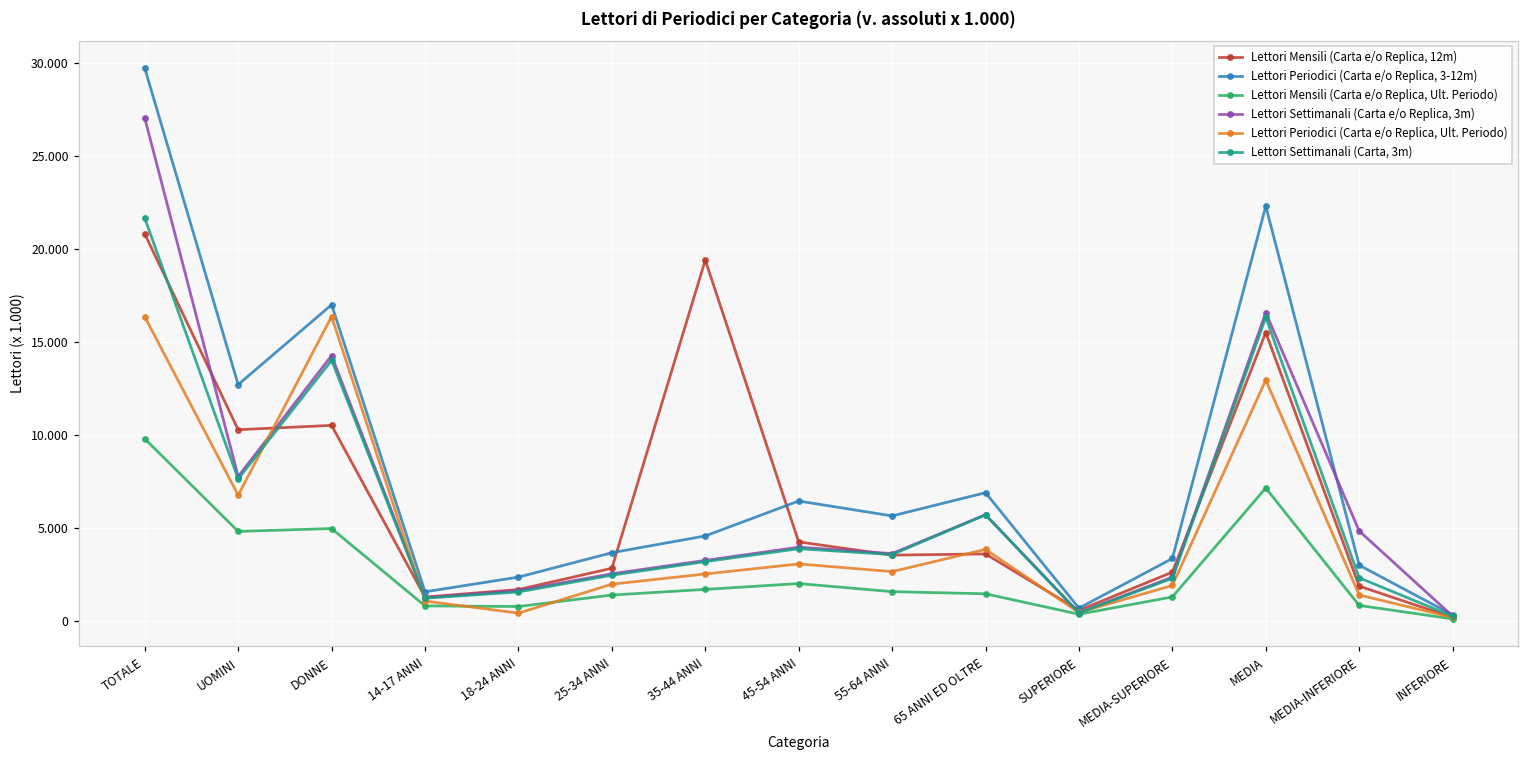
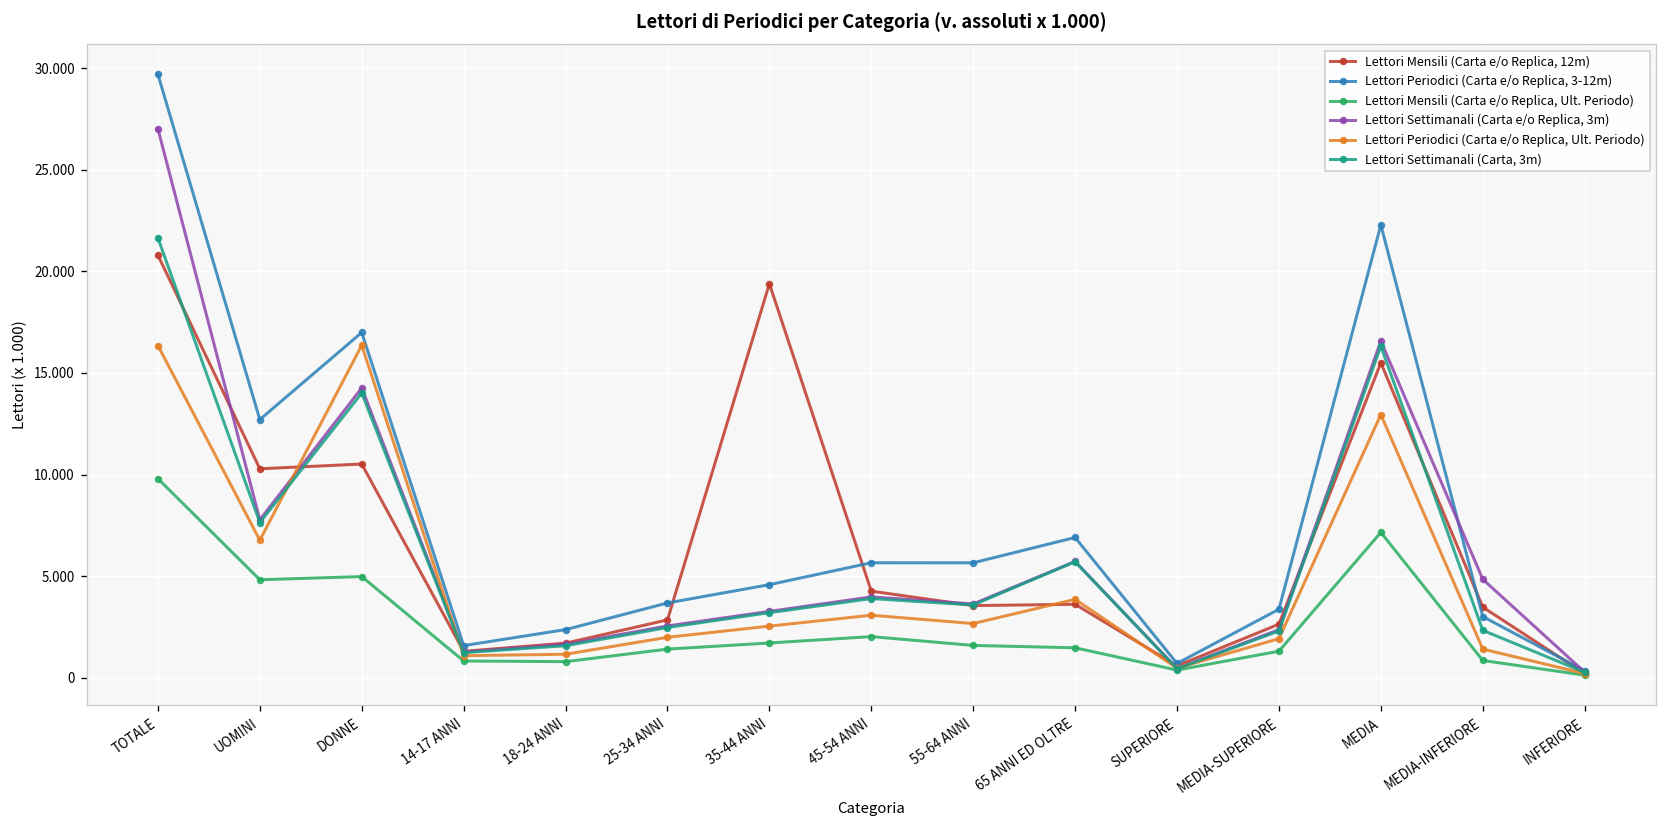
  {
    "Lettori Mensili (Carta e/o Replica, 12m)": {
      "TOTALE": 20.8,
      "UOMINI": 10.3,
      "DONNE": 10.5,
      "25-34 ANNI": 2.8,
      "35-44 ANNI": 19.4,
      "45-54 ANNI": 4.3,
      "65 ANNI ED OLTRE": 3.6,
      "MEDIA-SUPERIORE": 2.6,
      "MEDIA": 15.5,
-     "MEDIA-INFERIORE": 1.9
+     "MEDIA-INFERIORE": 3.5
    },
    "Lettori Periodici (Carta e/o Replica, 3-12m)": {
      "TOTALE": 29.7,
      "UOMINI": 12.7,
      "DONNE": 17.0,
      "14-17 ANNI": 1.6,
      "18-24 ANNI": 2.4,
      "25-34 ANNI": 3.7,
      "35-44 ANNI": 4.6,
-     "45-54 ANNI": 6.5,
+     "45-54 ANNI": 5.7,
      "55-64 ANNI": 5.7,
      "65 ANNI ED OLTRE": 6.9,
      "MEDIA-SUPERIORE": 3.4,
      "MEDIA": 22.3,
      "MEDIA-INFERIORE": 3.0
    },
    "Lettori Settimanali (Carta e/o Replica, 3m)": {
      "TOTALE": 27.0,
      "DONNE": 14.3,
      "MEDIA": 16.6,
      "MEDIA-INFERIORE": 4.8
    },
    "Lettori Periodici (Carta e/o Replica, Ult. Periodo)": {
      "TOTALE": 16.4,
      "UOMINI": 6.8,
      "DONNE": 16.4,
-     "18-24 ANNI": 0.4,
+     "18-24 ANNI": 1.2,
      "25-34 ANNI": 2.0,
      "35-44 ANNI": 2.5,
      "45-54 ANNI": 3.1,
      "55-64 ANNI": 2.7,
      "65 ANNI ED OLTRE": 3.9,
      "MEDIA-SUPERIORE": 1.9,
      "MEDIA": 13.0,
      "MEDIA-INFERIORE": 1.4
    }
  }
